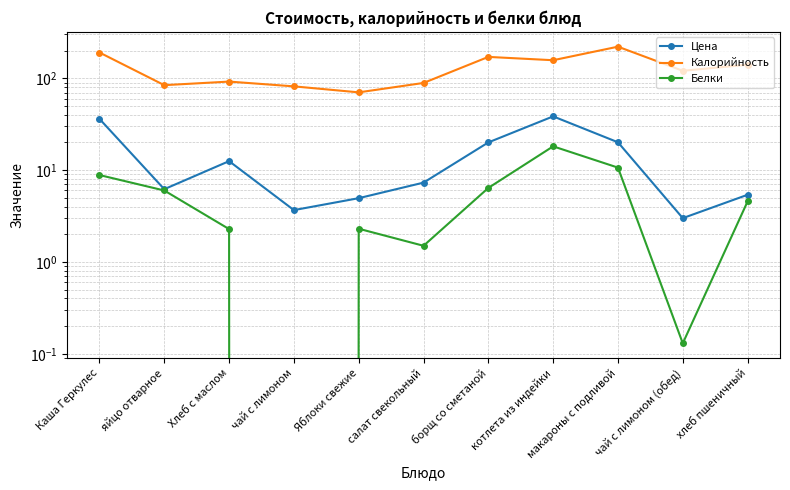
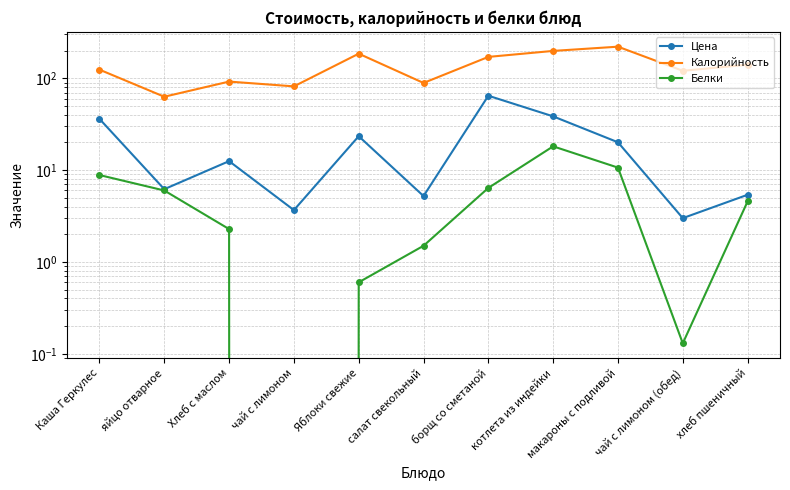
  {
    "Цена": {
      "Каша Геркулес": 36,
      "Хлеб с маслом": 13,
      "чай с лимоном": 3.7,
-     "Яблоки свежие": 5,
-     "салат свекольный": 7,
-     "борщ со сметаной": 20,
+     "Яблоки свежие": 23,
+     "салат свекольный": 5,
+     "борщ со сметаной": 60,
      "котлета из индейки": 39,
      "макароны с подливой": 20,
      "чай с лимоном (обед)": 3,
      "хлеб пшеничный": 5
    },
    "Калорийность": {
-     "Каша Геркулес": 190,
-     "яйцо отварное": 80,
+     "Каша Геркулес": 120,
+     "яйцо отварное": 60,
      "Хлеб с маслом": 90,
      "чай с лимоном": 80,
-     "Яблоки свежие": 70,
+     "Яблоки свежие": 190,
      "салат свекольный": 90,
      "борщ со сметаной": 170,
-     "котлета из индейки": 160,
+     "котлета из индейки": 200,
      "макароны с подливой": 220
    },
    "Белки": {
      "Каша Геркулес": 9,
      "Хлеб с маслом": 2.3,
-     "Яблоки свежие": 2.3,
+     "Яблоки свежие": 0.6,
      "салат свекольный": 1.5,
      "борщ со сметаной": 6,
      "котлета из индейки": 18,
      "макароны с подливой": 11,
      "чай с лимоном (обед)": 0.13,
      "хлеб пшеничный": 5
    }
  }
